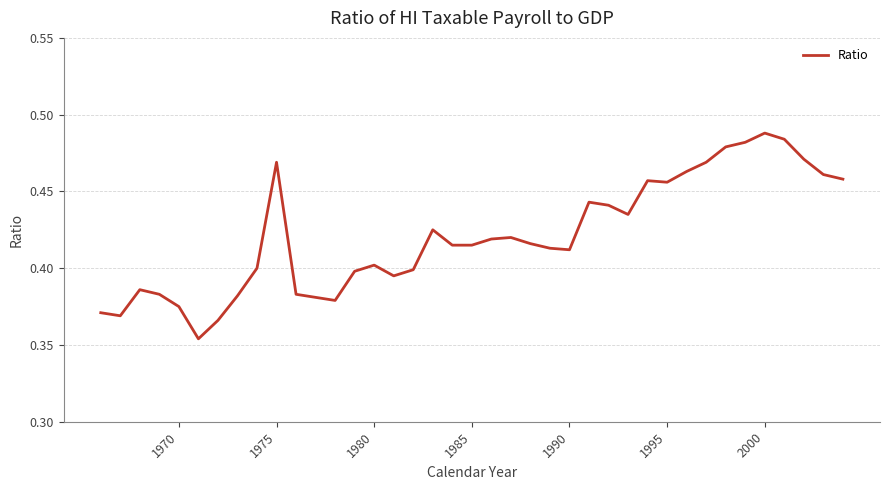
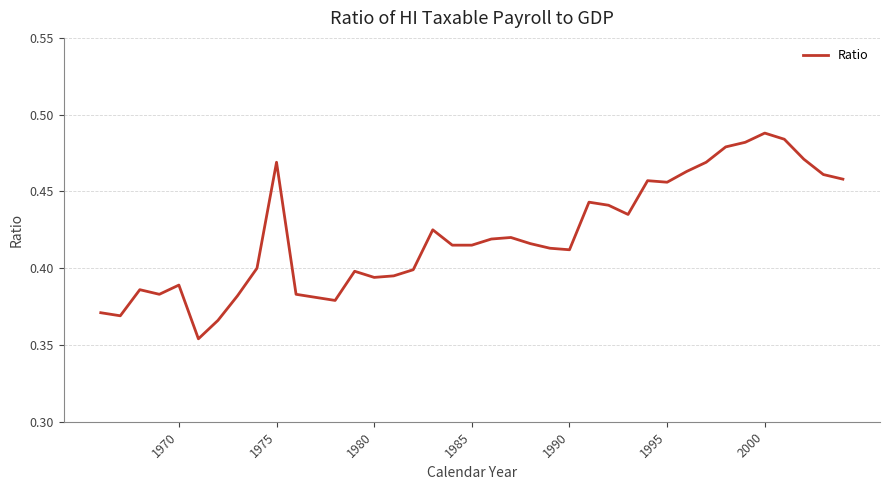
  {
-   "1970": 0.375,
+   "1970": 0.389,
    "1975": 0.469,
-   "1980": 0.402,
+   "1980": 0.394,
    "1985": 0.415,
    "1990": 0.412,
    "1995": 0.456,
    "2000": 0.488
  }
